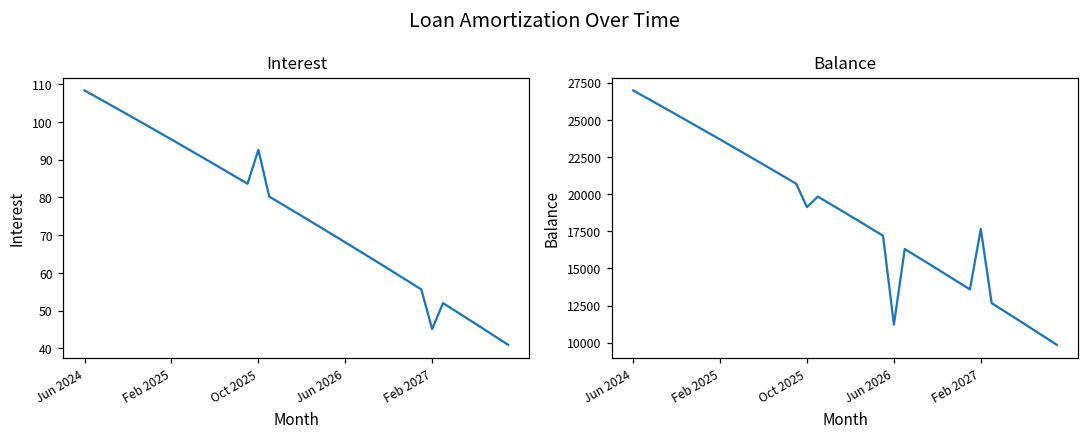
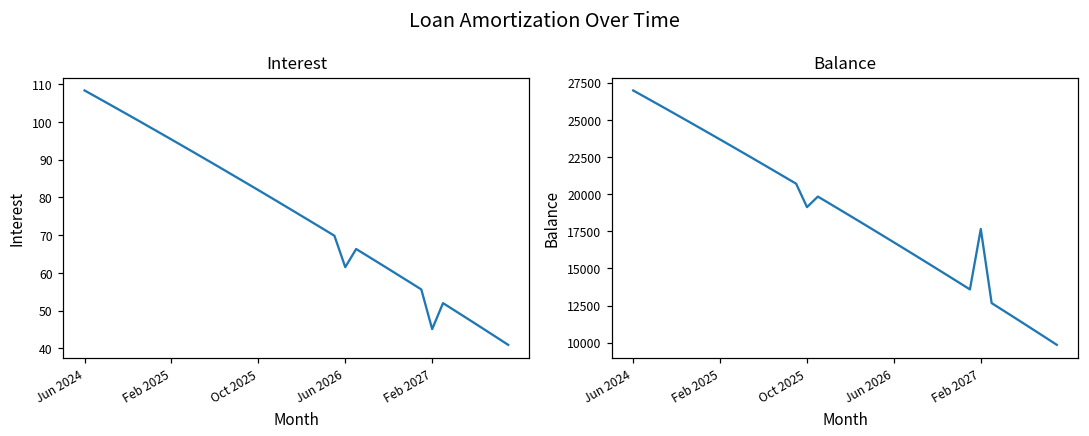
  {
    "Interest": {
      "Jun 2024": 108,
      "Feb 2025": 95,
-     "Oct 2025": 93,
-     "Jun 2026": 68,
+     "Oct 2025": 82,
+     "Jun 2026": 62,
      "Feb 2027": 45
    },
    "Balance": {
      "Jun 2024": 27000,
      "Feb 2025": 23700,
      "Oct 2025": 19100,
-     "Jun 2026": 11200,
+     "Jun 2026": 16800,
      "Feb 2027": 17700
    }
  }
